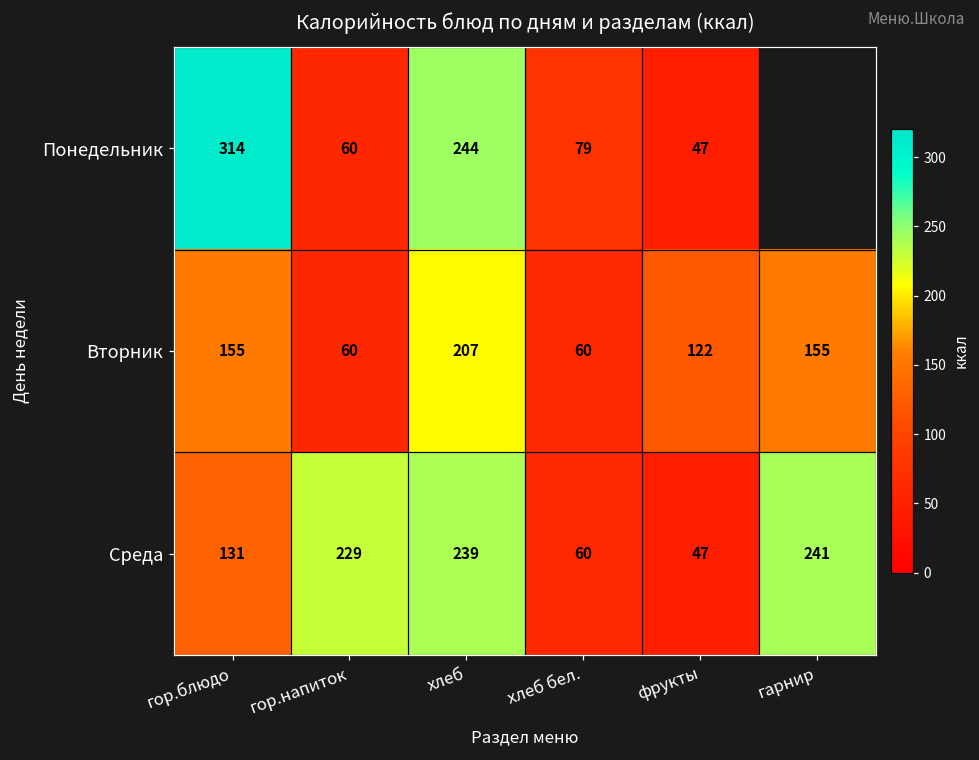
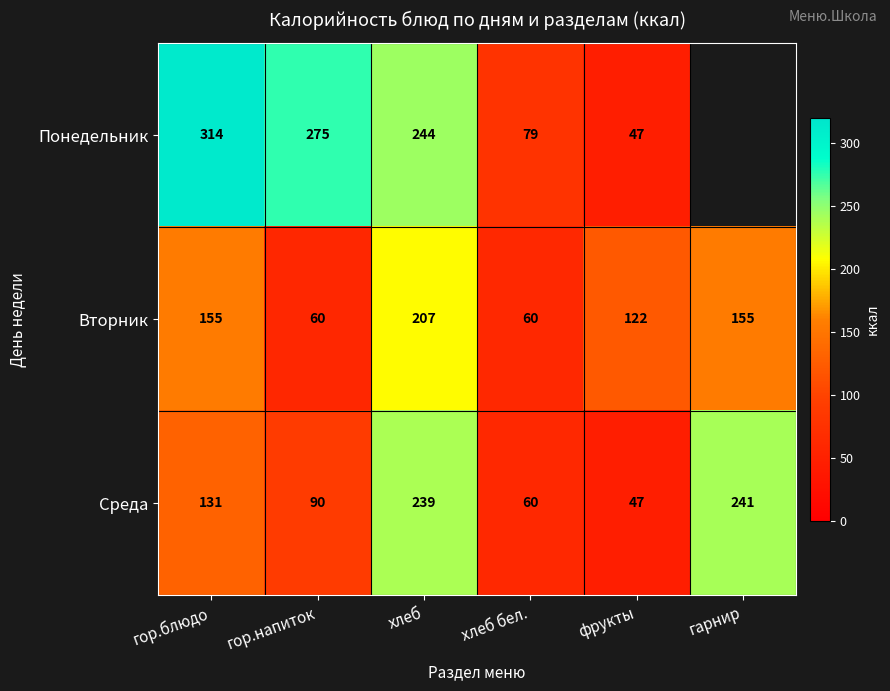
  {
    "Понедельник": {
      "гор.блюдо": 314,
-     "гор.напиток": 60,
+     "гор.напиток": 275,
      "хлеб": 244,
      "хлеб бел.": 79,
      "фрукты": 47
    },
    "Вторник": {
      "гор.блюдо": 155,
      "гор.напиток": 60,
      "хлеб": 207,
      "хлеб бел.": 60,
      "фрукты": 122,
      "гарнир": 155
    },
    "Среда": {
      "гор.блюдо": 131,
-     "гор.напиток": 229,
+     "гор.напиток": 90,
      "хлеб": 239,
      "хлеб бел.": 60,
      "фрукты": 47,
      "гарнир": 241
    }
  }
